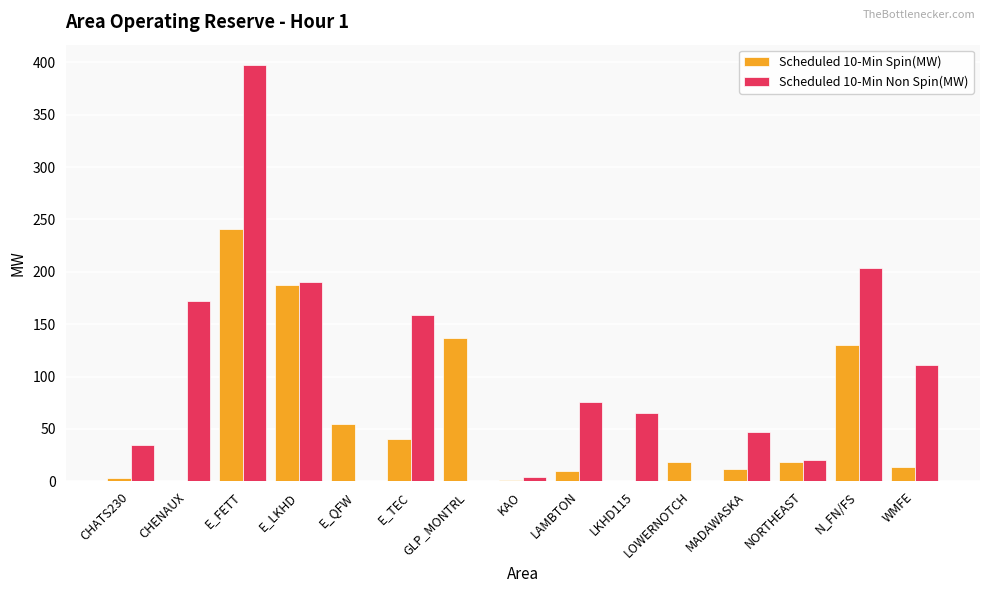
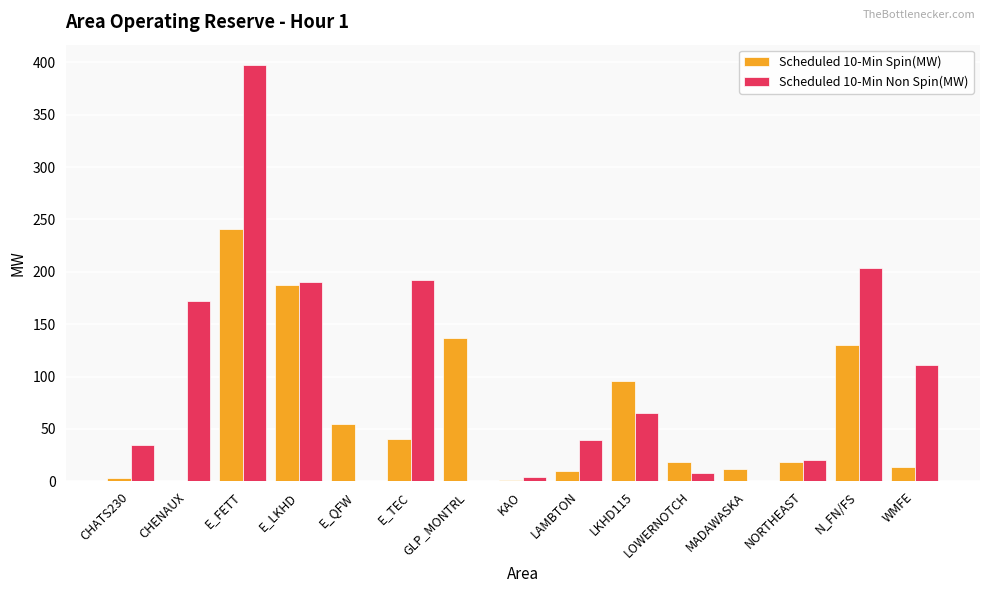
  {
    "Scheduled 10-Min Spin(MW)": {
      "CHATS230": 3,
      "CHENAUX": 0,
      "E_FETT": 241,
      "E_LKHD": 187,
      "E_QFW": 55,
      "E_TEC": 40,
      "GLP_MONTRL": 137,
      "LAMBTON": 10,
-     "LKHD115": 0,
+     "LKHD115": 96,
      "LOWERNOTCH": 18,
      "MADAWASKA": 12,
      "NORTHEAST": 18,
      "N_FN/FS": 130,
      "WMFE": 14
    },
    "Scheduled 10-Min Non Spin(MW)": {
      "CHATS230": 35,
      "CHENAUX": 172,
      "E_FETT": 397,
      "E_LKHD": 190,
      "E_QFW": 0,
-     "E_TEC": 159,
+     "E_TEC": 192,
      "GLP_MONTRL": 0,
      "KAO": 4,
-     "LAMBTON": 76,
+     "LAMBTON": 39,
      "LKHD115": 65,
-     "LOWERNOTCH": 0,
-     "MADAWASKA": 47,
+     "LOWERNOTCH": 8,
+     "MADAWASKA": 0,
      "NORTHEAST": 20,
      "N_FN/FS": 204,
      "WMFE": 111
    }
  }
